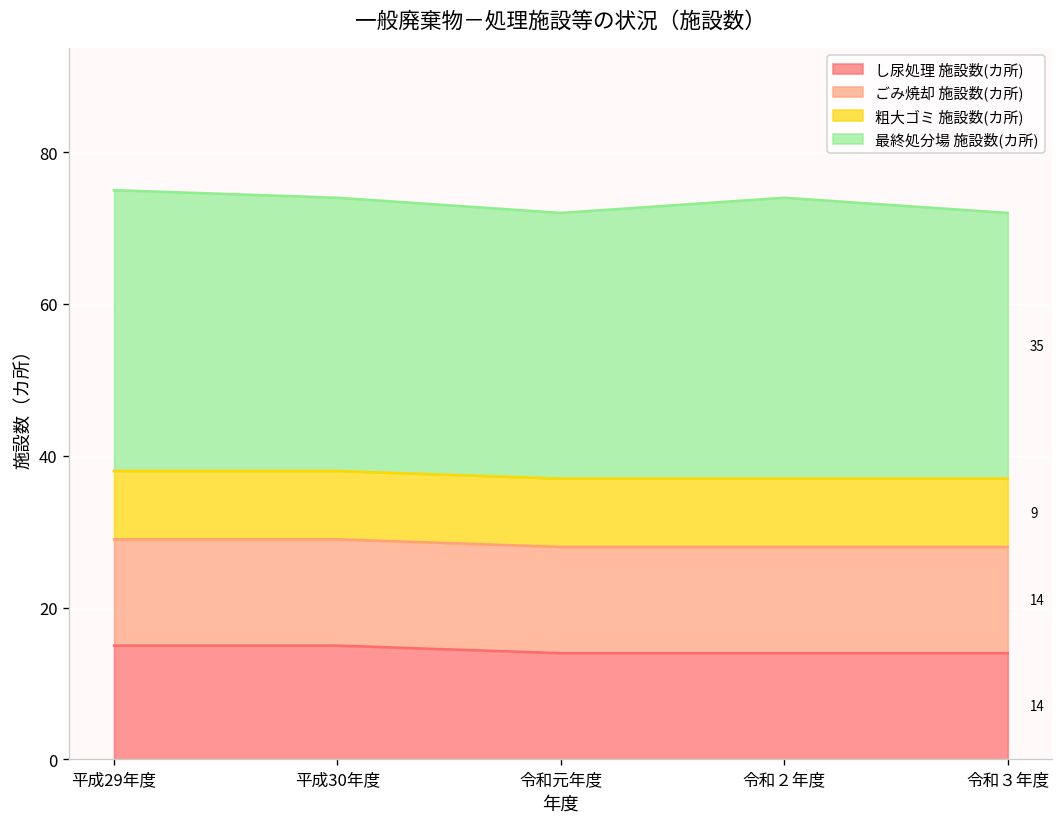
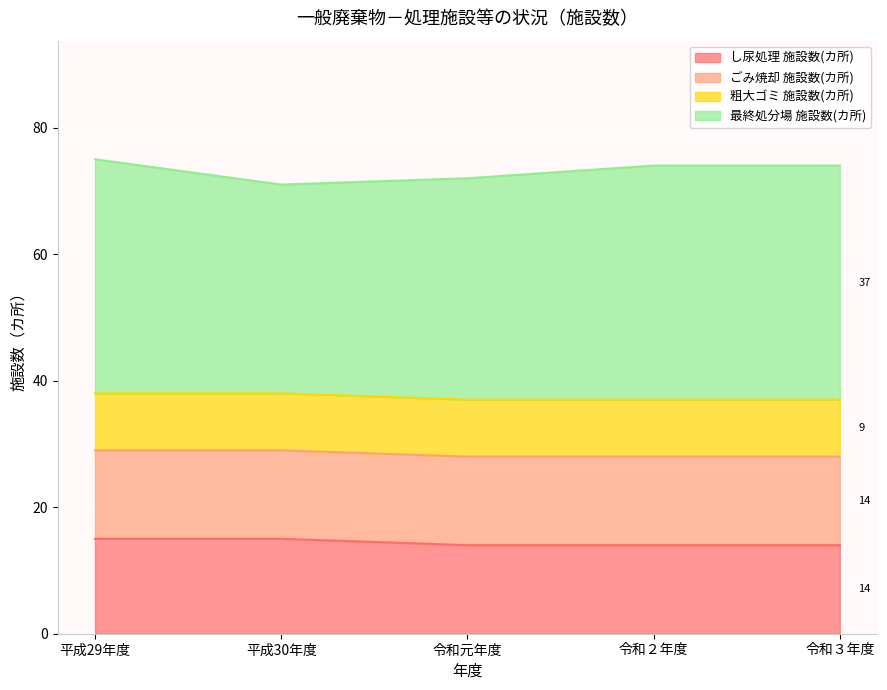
  {
    "粗大ゴミ 施設数(カ所)": {
      "平成29年度": 9,
      "平成30年度": 9,
      "令和元年度": 9,
      "令和２年度": 9,
      "令和３年度": 37
    },
    "最終処分場 施設数(カ所)": {
-     "平成30年度": 36,
-     "令和３年度": 35
+     "平成30年度": 33,
+     "令和３年度": 37
    }
  }
